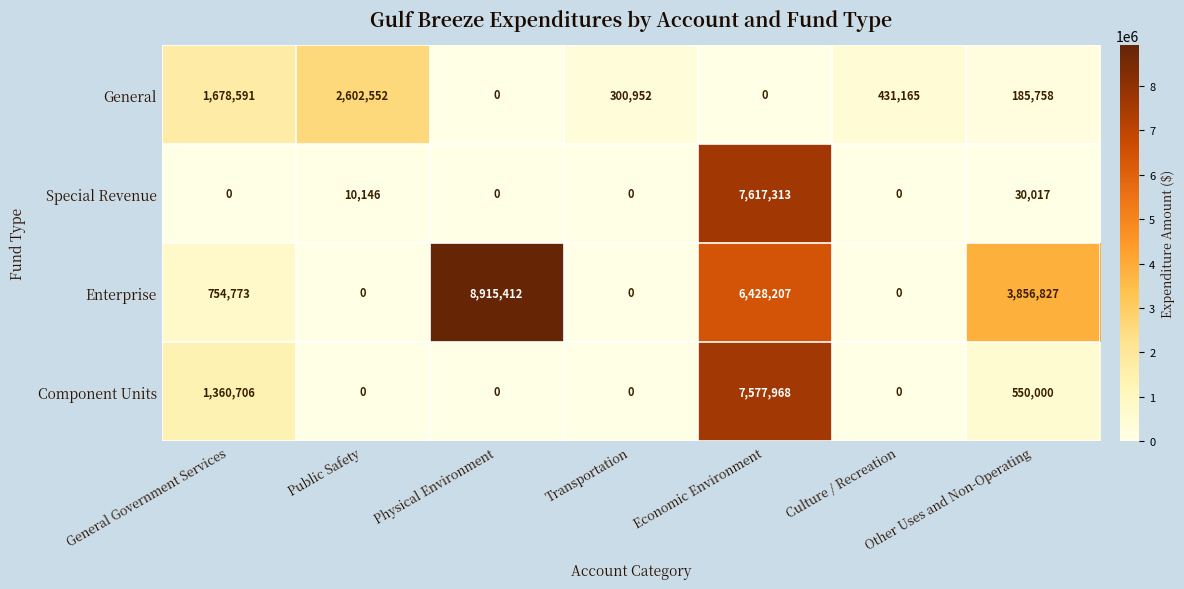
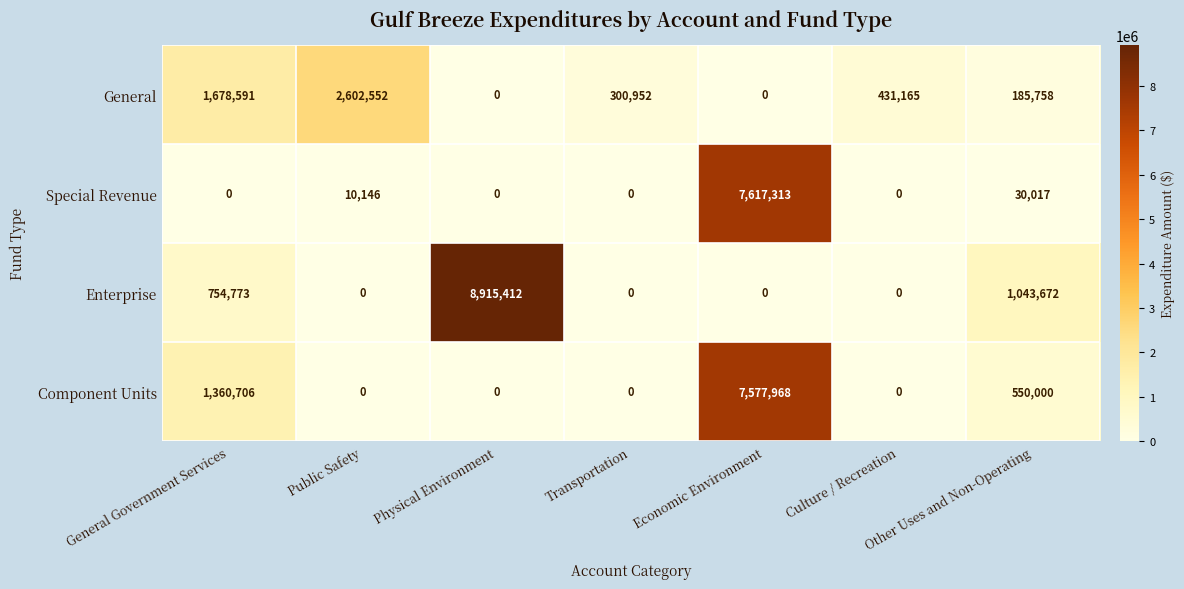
  {
    "General": {
      "General Government Services": "1,678,591",
      "Public Safety": "2,602,552",
      "Physical Environment": "0",
      "Transportation": "300,952",
      "Economic Environment": "0",
      "Culture / Recreation": "431,165",
      "Other Uses and Non-Operating": "185,758"
    },
    "Special Revenue": {
      "General Government Services": "0",
      "Public Safety": "10,146",
      "Physical Environment": "0",
      "Transportation": "0",
      "Economic Environment": "7,617,313",
      "Culture / Recreation": "0",
      "Other Uses and Non-Operating": "30,017"
    },
    "Enterprise": {
      "General Government Services": "754,773",
      "Public Safety": "0",
      "Physical Environment": "8,915,412",
      "Transportation": "0",
-     "Economic Environment": "6,428,207",
+     "Economic Environment": "0",
      "Culture / Recreation": "0",
-     "Other Uses and Non-Operating": "3,856,827"
+     "Other Uses and Non-Operating": "1,043,672"
    },
    "Component Units": {
      "General Government Services": "1,360,706",
      "Public Safety": "0",
      "Physical Environment": "0",
      "Transportation": "0",
      "Economic Environment": "7,577,968",
      "Culture / Recreation": "0",
      "Other Uses and Non-Operating": "550,000"
    }
  }
